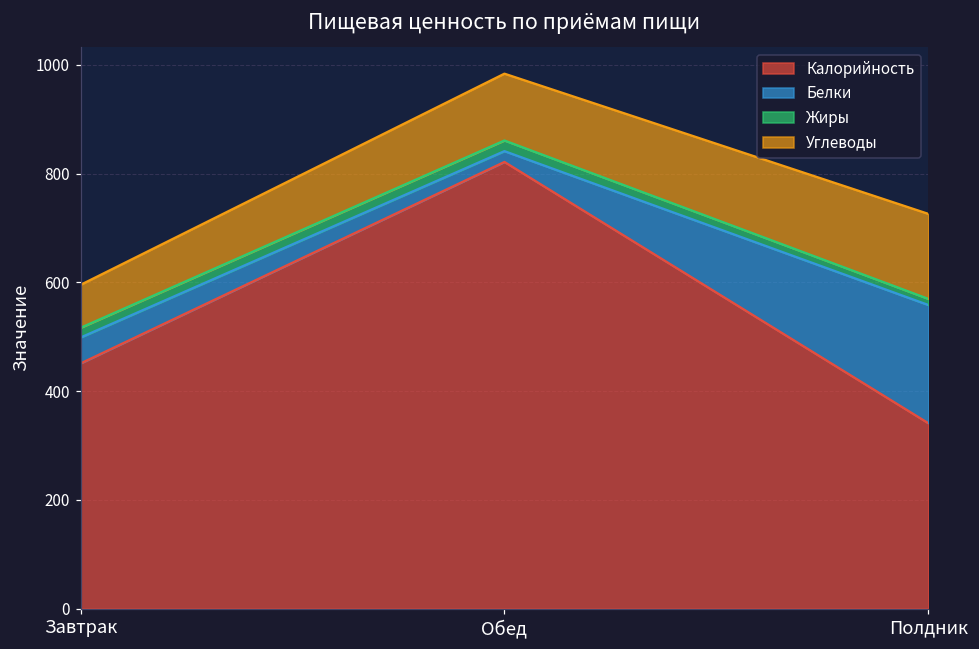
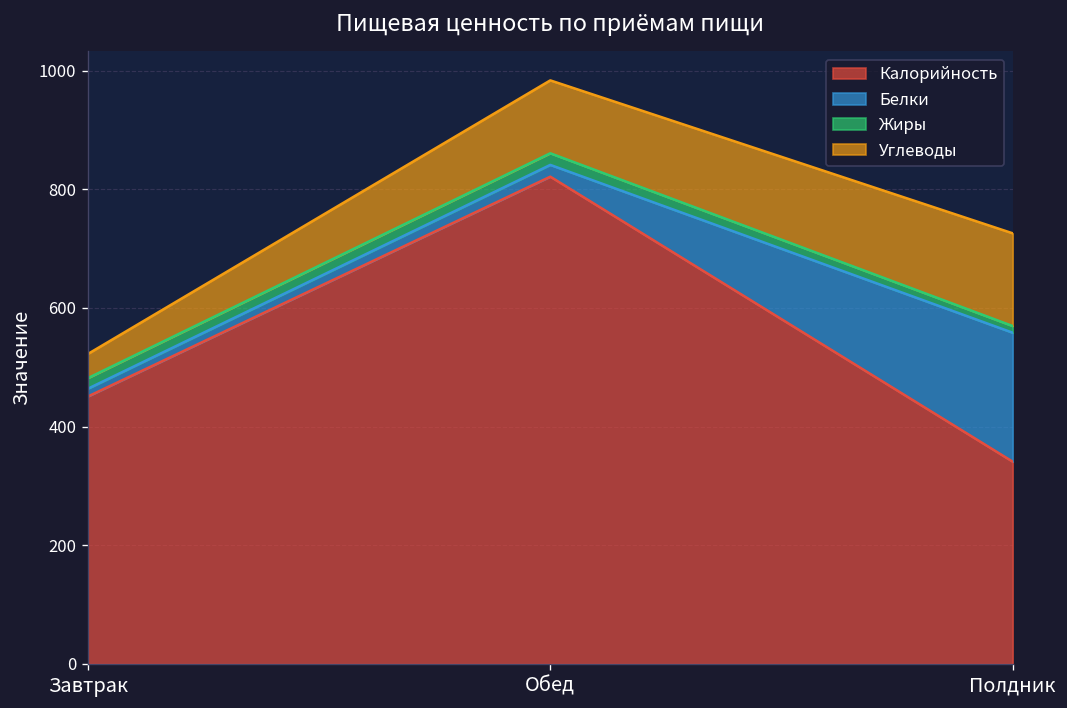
  {
    "Калорийность": {
      "Завтрак": 450,
      "Обед": 820,
      "Полдник": 340
    },
    "Белки": {
-     "Завтрак": 50,
+     "Завтрак": 10,
      "Обед": 20,
      "Полдник": 220
    },
    "Жиры": {
      "Завтрак": 20,
      "Обед": 20,
      "Полдник": 10
    },
    "Углеводы": {
-     "Завтрак": 80,
+     "Завтрак": 40,
      "Обед": 120,
      "Полдник": 160
    }
  }
